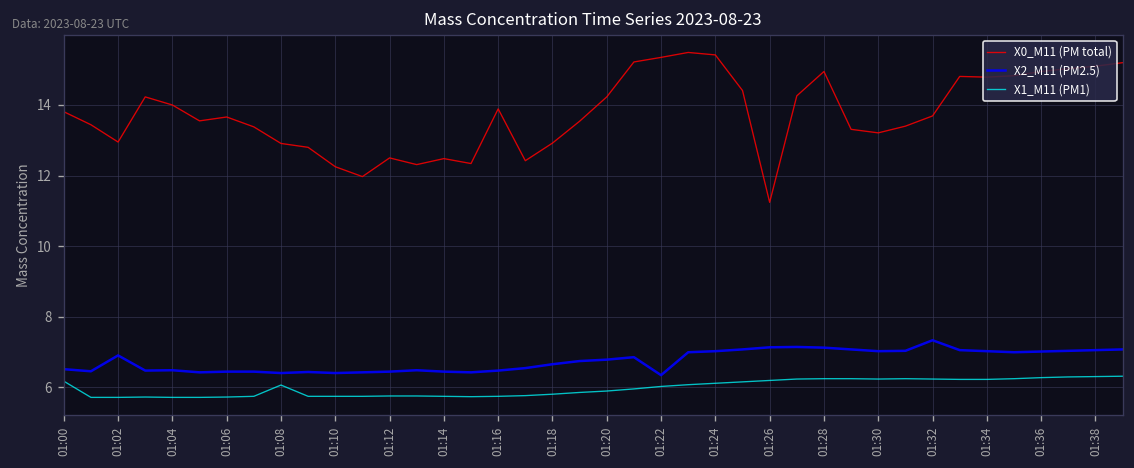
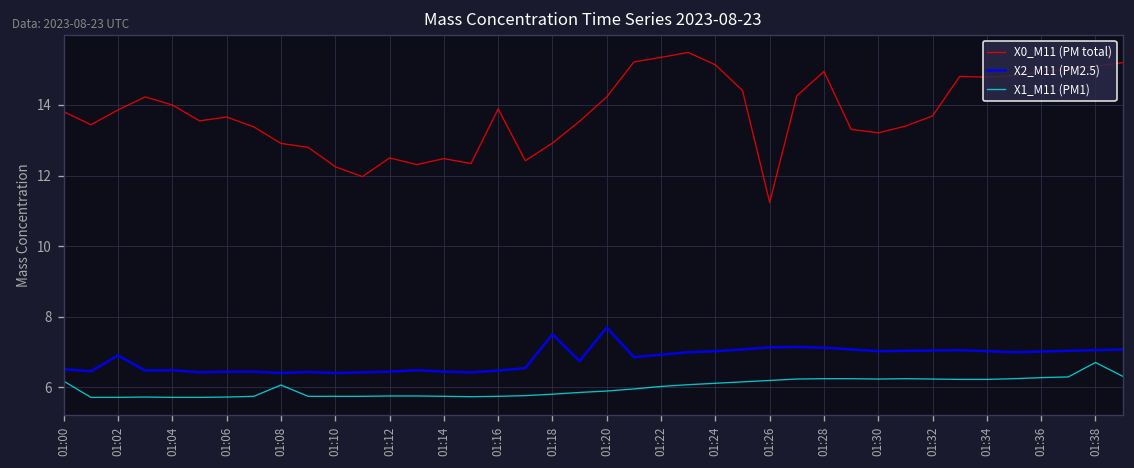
  {
    "X0_M11 (PM total)": {
      "01:00": 13.8,
-     "01:02": 13.0,
+     "01:02": 13.9,
      "01:04": 14.0,
      "01:06": 13.7,
      "01:08": 12.9,
      "01:10": 12.3,
      "01:12": 12.5,
      "01:14": 12.5,
      "01:16": 13.9,
      "01:18": 12.9,
      "01:20": 14.2,
      "01:22": 15.4,
-     "01:24": 15.4,
+     "01:24": 15.1,
      "01:26": 11.2,
      "01:28": 15.0,
      "01:30": 13.2,
      "01:32": 13.7
    },
    "X2_M11 (PM2.5)": {
      "01:00": 6.5,
      "01:02": 6.9,
      "01:04": 6.5,
      "01:06": 6.4,
      "01:08": 6.4,
      "01:10": 6.4,
      "01:12": 6.4,
      "01:14": 6.4,
      "01:16": 6.5,
-     "01:18": 6.7,
-     "01:20": 6.8,
-     "01:22": 6.3,
+     "01:18": 7.5,
+     "01:20": 7.7,
+     "01:22": 6.9,
      "01:24": 7.0,
      "01:26": 7.1,
      "01:28": 7.1,
      "01:30": 7.0,
-     "01:32": 7.3,
+     "01:32": 7.0,
      "01:34": 7.0,
      "01:36": 7.0,
      "01:38": 7.1
    },
    "X1_M11 (PM1)": {
      "01:00": 6.2,
      "01:02": 5.7,
      "01:04": 5.7,
      "01:06": 5.7,
      "01:08": 6.1,
      "01:10": 5.7,
      "01:12": 5.8,
      "01:14": 5.7,
      "01:16": 5.7,
      "01:18": 5.8,
      "01:20": 5.9,
      "01:22": 6.0,
      "01:24": 6.1,
      "01:26": 6.2,
      "01:28": 6.2,
      "01:30": 6.2,
      "01:32": 6.2,
      "01:34": 6.2,
      "01:36": 6.3,
-     "01:38": 6.3
+     "01:38": 6.7
    }
  }
